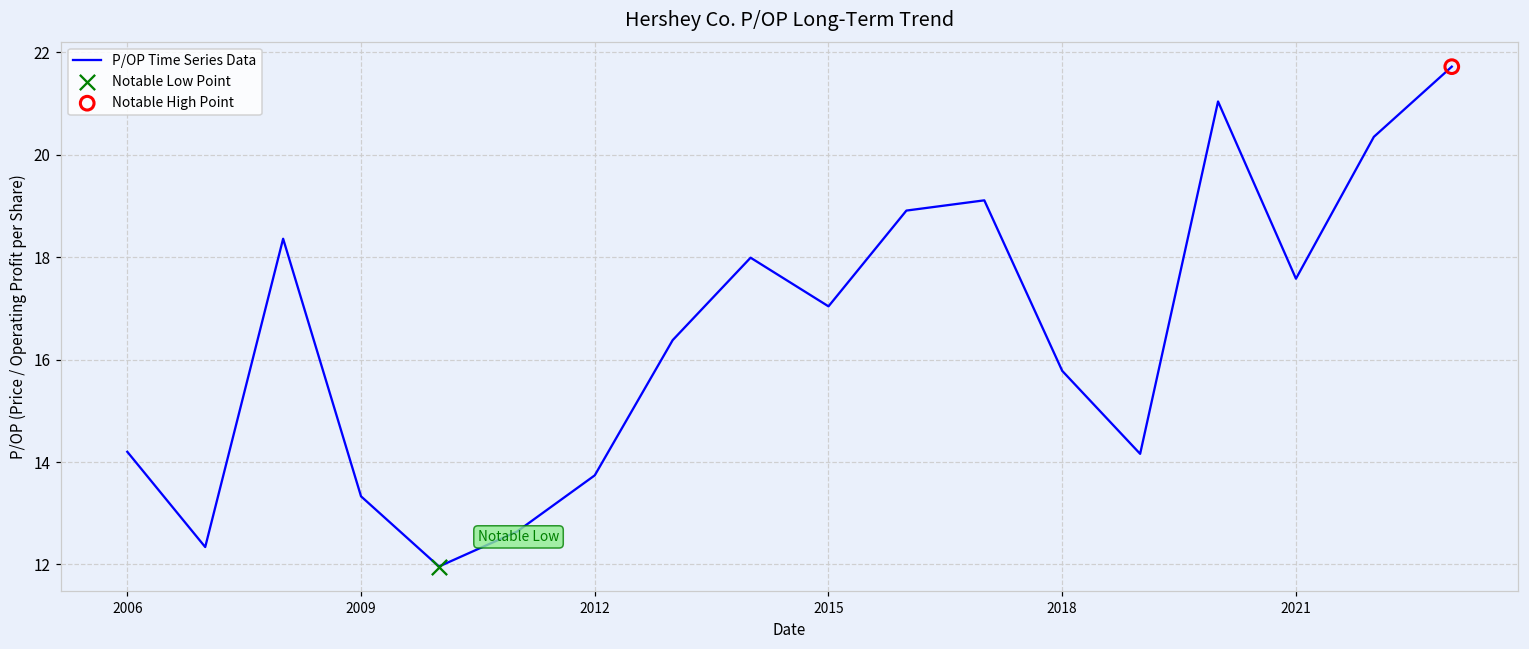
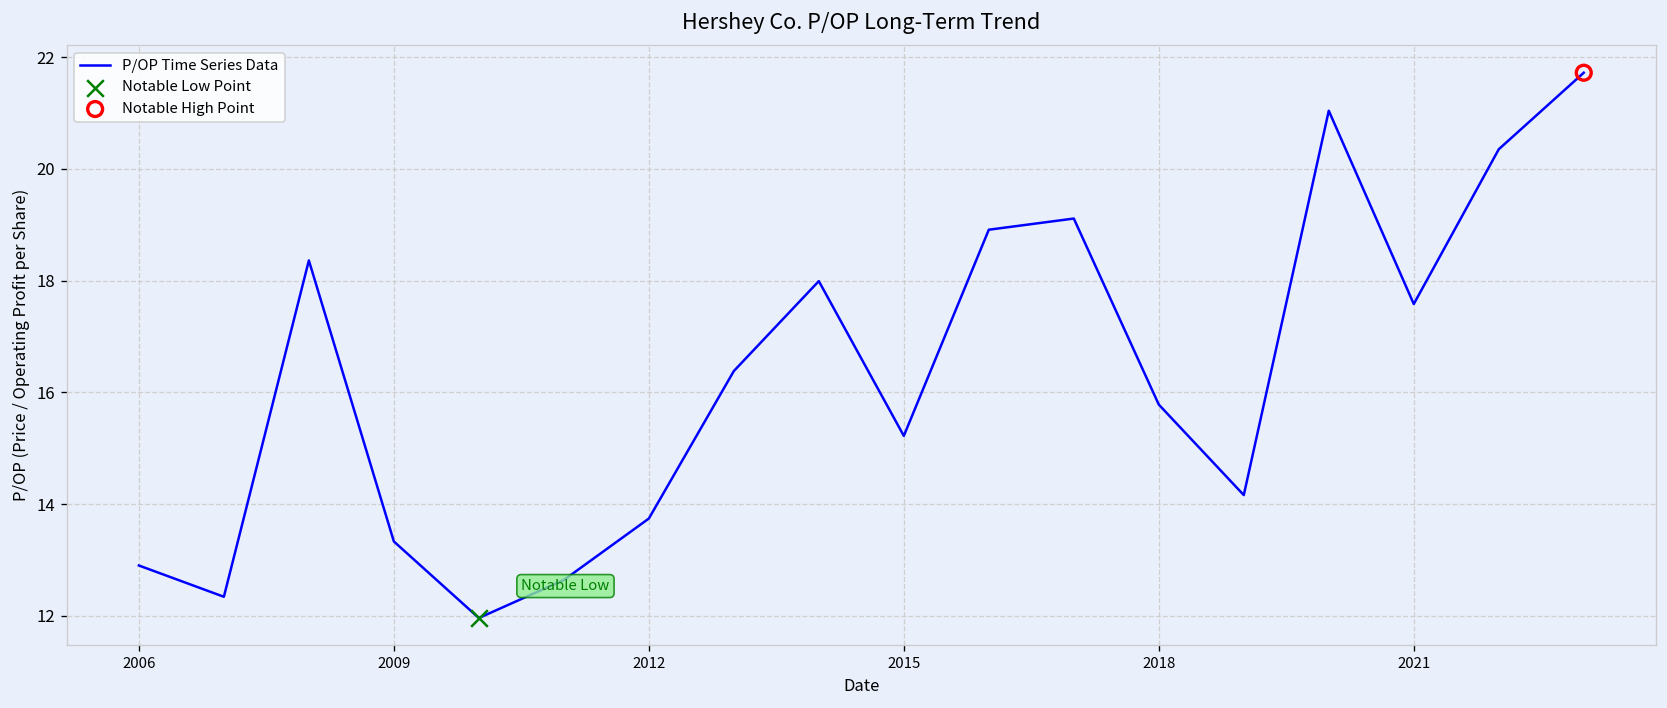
  {
    "P/OP Time Series Data": {
-     "2006": 14.2,
+     "2006": 12.9,
      "2009": 13.3,
      "2012": 13.7,
-     "2015": 17.0,
+     "2015": 15.2,
      "2018": 15.8,
      "2021": 17.6
    }
  }
